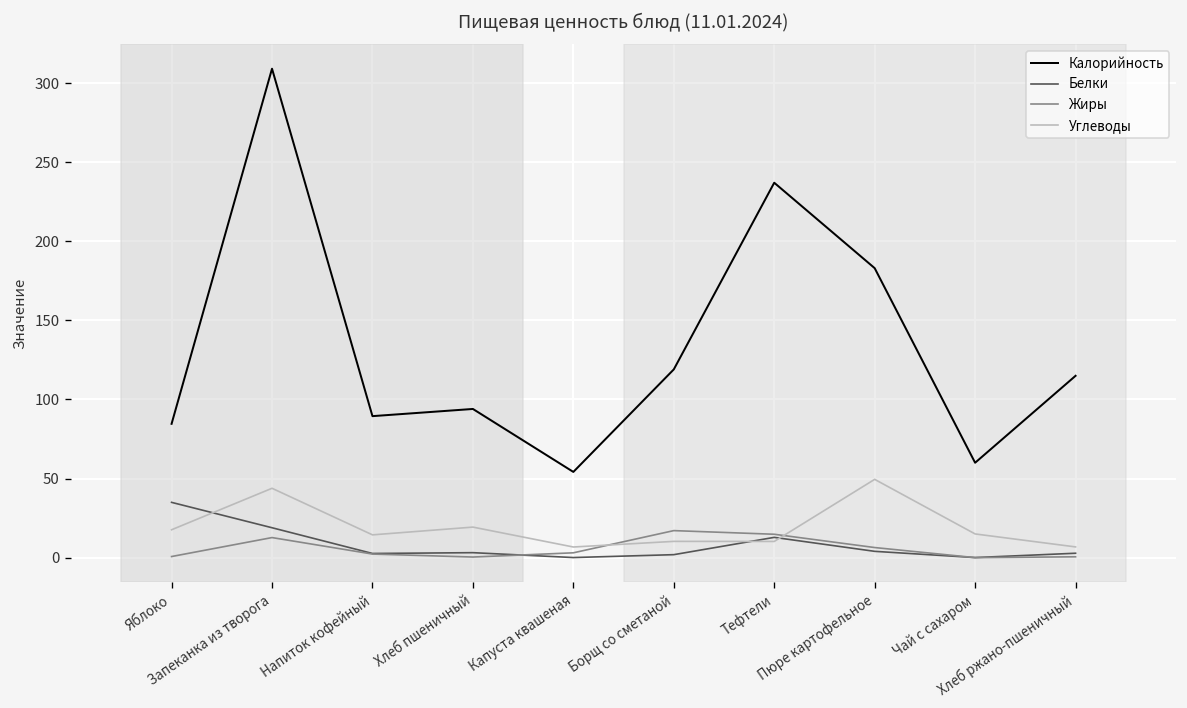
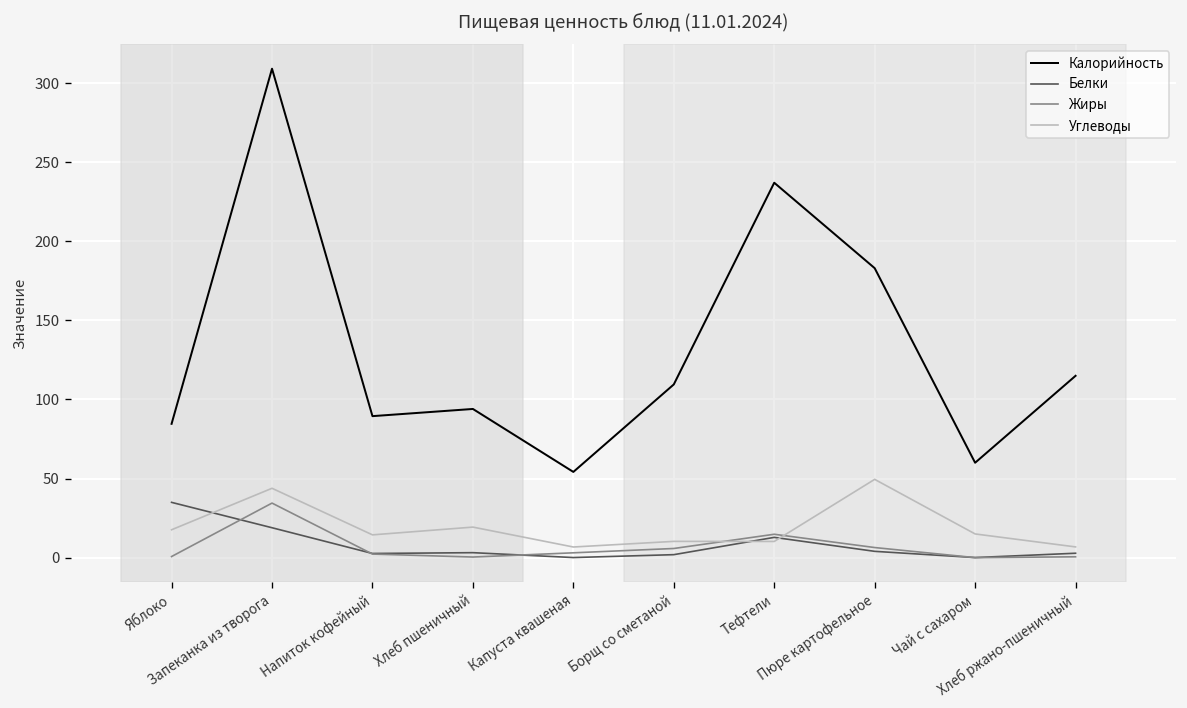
  {
    "Калорийность": {
      "Яблоко": 85,
      "Запеканка из творога": 309,
      "Напиток кофейный": 89,
      "Хлеб пшеничный": 94,
      "Капуста квашеная": 54,
-     "Борщ со сметаной": 119,
+     "Борщ со сметаной": 110,
      "Тефтели": 237,
      "Пюре картофельное": 183,
      "Чай с сахаром": 60,
      "Хлеб ржано-пшеничный": 115
    },
    "Белки": {
      "Яблоко": 35,
      "Запеканка из творога": 19,
      "Хлеб пшеничный": 3,
      "Капуста квашеная": 0,
      "Борщ со сметаной": 2,
      "Тефтели": 13,
      "Пюре картофельное": 4,
      "Хлеб ржано-пшеничный": 3
    },
    "Жиры": {
      "Яблоко": 1,
-     "Запеканка из творога": 13,
+     "Запеканка из творога": 35,
      "Хлеб пшеничный": 0,
      "Капуста квашеная": 3,
-     "Борщ со сметаной": 17,
+     "Борщ со сметаной": 6,
      "Тефтели": 15,
      "Пюре картофельное": 6,
      "Хлеб ржано-пшеничный": 1
    },
    "Углеводы": {
      "Яблоко": 18,
      "Запеканка из творога": 44,
      "Напиток кофейный": 14,
      "Хлеб пшеничный": 19,
      "Капуста квашеная": 7,
      "Борщ со сметаной": 10,
      "Тефтели": 10,
      "Пюре картофельное": 50,
      "Чай с сахаром": 15,
      "Хлеб ржано-пшеничный": 7
    }
  }
